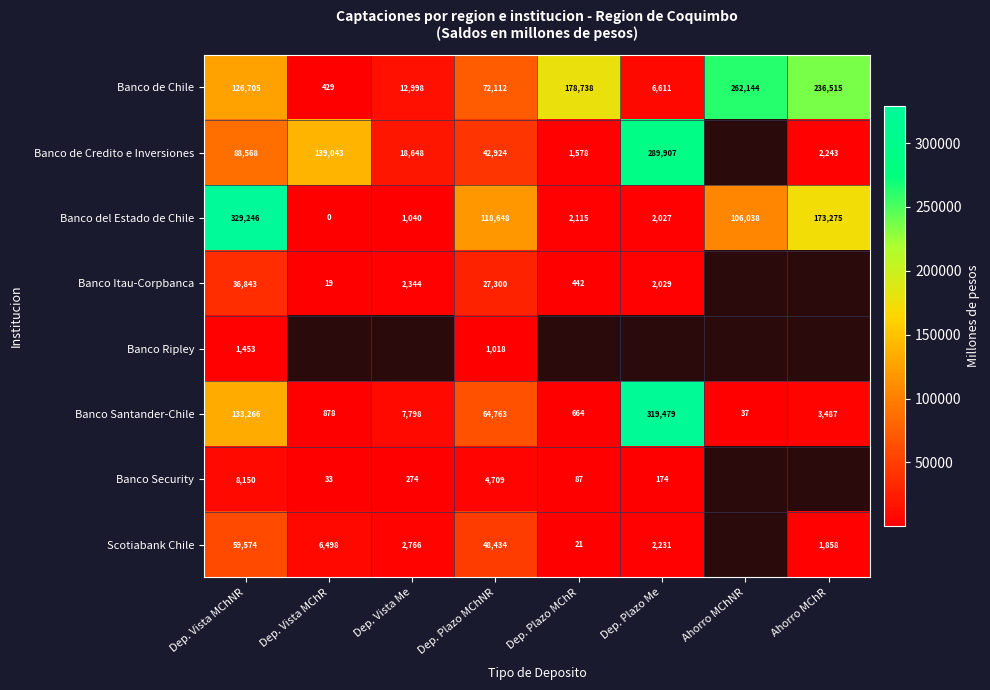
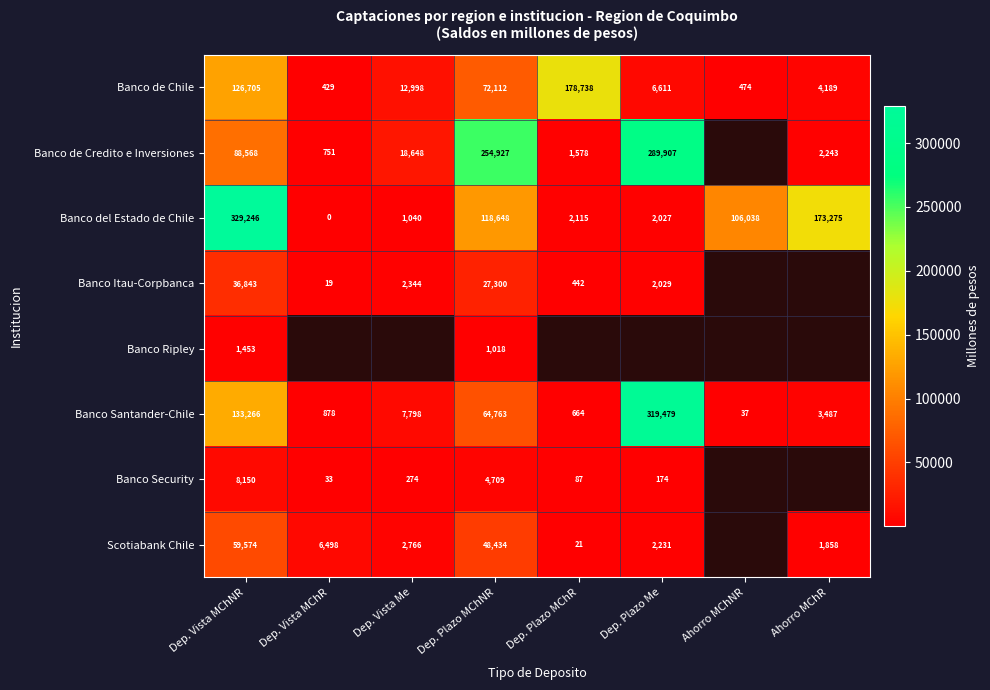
  {
    "Banco de Chile": {
      "Dep. Vista MChNR": "126,705",
      "Dep. Vista MChR": "429",
      "Dep. Vista Me": "12,998",
      "Dep. Plazo MChNR": "72,112",
      "Dep. Plazo MChR": "178,738",
      "Dep. Plazo Me": "6,611",
-     "Ahorro MChNR": "262,144",
-     "Ahorro MChR": "236,515"
+     "Ahorro MChNR": "474",
+     "Ahorro MChR": "4,189"
    },
    "Banco de Credito e Inversiones": {
      "Dep. Vista MChNR": "88,568",
-     "Dep. Vista MChR": "139,043",
+     "Dep. Vista MChR": "751",
      "Dep. Vista Me": "18,648",
-     "Dep. Plazo MChNR": "42,924",
+     "Dep. Plazo MChNR": "254,927",
      "Dep. Plazo MChR": "1,578",
      "Dep. Plazo Me": "289,907",
      "Ahorro MChR": "2,243"
    },
    "Banco del Estado de Chile": {
      "Dep. Vista MChNR": "329,246",
      "Dep. Vista MChR": "0",
      "Dep. Vista Me": "1,040",
      "Dep. Plazo MChNR": "118,648",
      "Dep. Plazo MChR": "2,115",
      "Dep. Plazo Me": "2,027",
      "Ahorro MChNR": "106,038",
      "Ahorro MChR": "173,275"
    },
    "Banco Itau-Corpbanca": {
      "Dep. Vista MChNR": "36,843",
      "Dep. Vista MChR": "19",
      "Dep. Vista Me": "2,344",
      "Dep. Plazo MChNR": "27,300",
      "Dep. Plazo MChR": "442",
      "Dep. Plazo Me": "2,029"
    },
    "Banco Ripley": {
      "Dep. Vista MChNR": "1,453",
      "Dep. Plazo MChNR": "1,018"
    },
    "Banco Santander-Chile": {
      "Dep. Vista MChNR": "133,266",
      "Dep. Vista MChR": "878",
      "Dep. Vista Me": "7,798",
      "Dep. Plazo MChNR": "64,763",
      "Dep. Plazo MChR": "664",
      "Dep. Plazo Me": "319,479",
      "Ahorro MChNR": "37",
      "Ahorro MChR": "3,487"
    },
    "Banco Security": {
      "Dep. Vista MChNR": "8,150",
      "Dep. Vista MChR": "33",
      "Dep. Vista Me": "274",
      "Dep. Plazo MChNR": "4,709",
      "Dep. Plazo MChR": "87",
      "Dep. Plazo Me": "174"
    },
    "Scotiabank Chile": {
      "Dep. Vista MChNR": "59,574",
      "Dep. Vista MChR": "6,498",
      "Dep. Vista Me": "2,766",
      "Dep. Plazo MChNR": "48,434",
      "Dep. Plazo MChR": "21",
      "Dep. Plazo Me": "2,231",
      "Ahorro MChR": "1,858"
    }
  }
